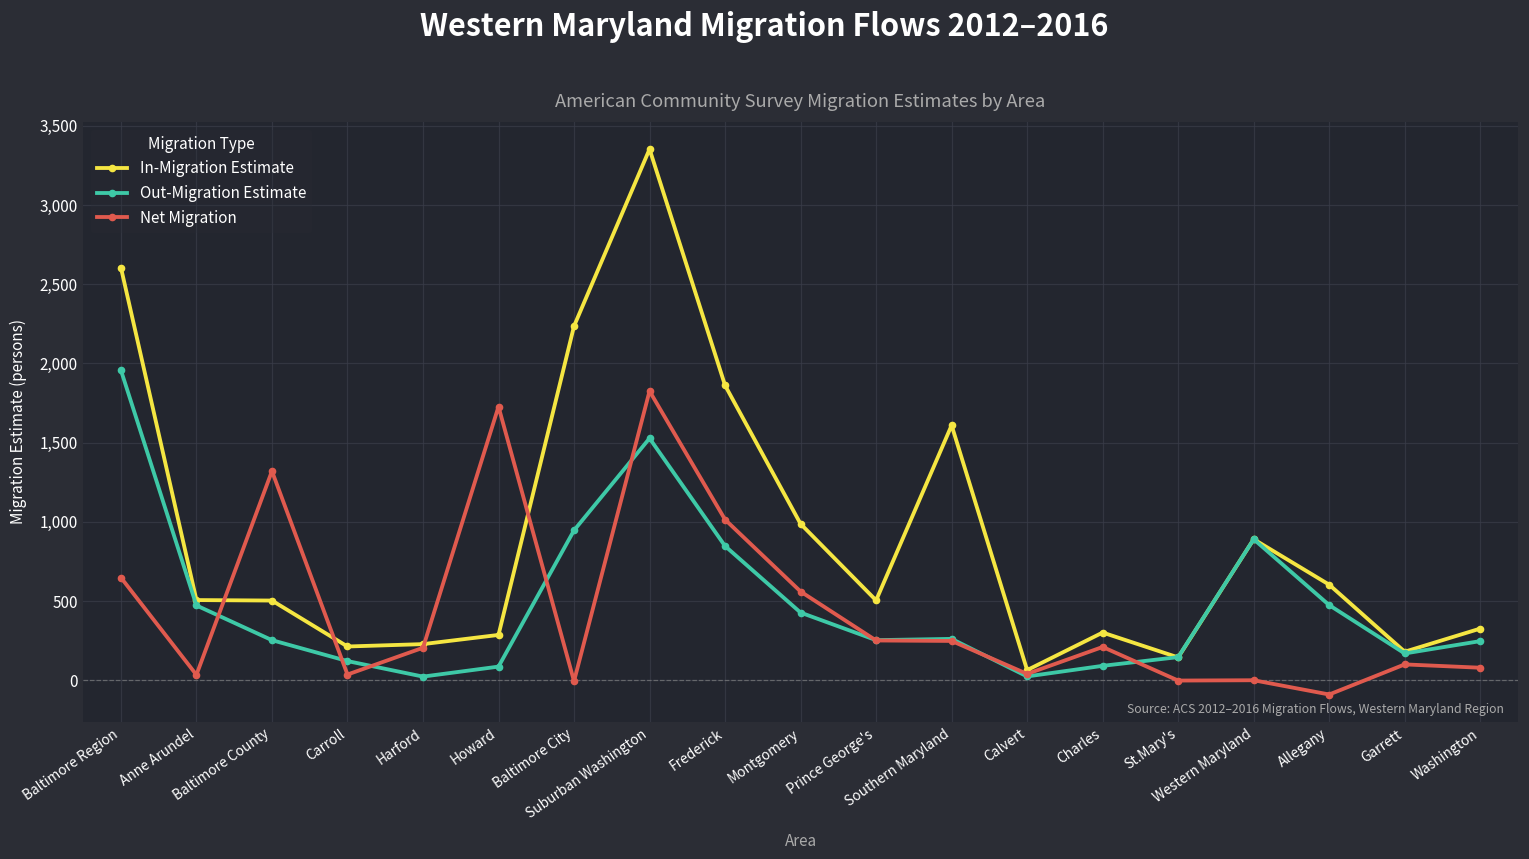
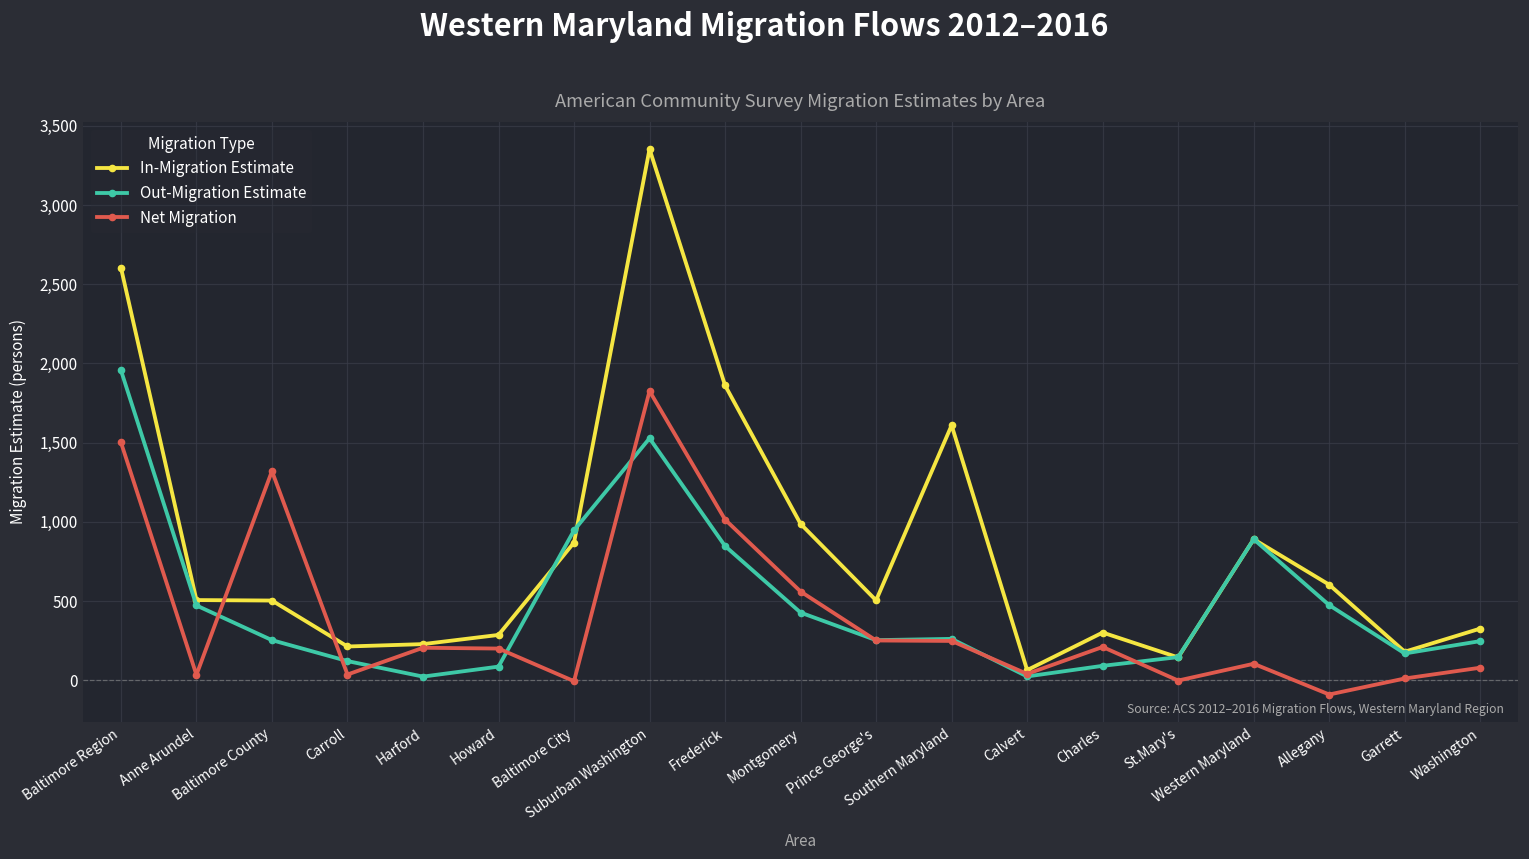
  {
    "In-Migration Estimate": {
      "Baltimore Region": "2,610",
      "Anne Arundel": "510",
      "Baltimore County": "500",
      "Carroll": "210",
      "Harford": "230",
      "Howard": "290",
-     "Baltimore City": "2,240",
+     "Baltimore City": "870",
      "Suburban Washington": "3,350",
      "Frederick": "1,860",
      "Montgomery": "990",
      "Prince George's": "500",
      "Southern Maryland": "1,610",
      "Calvert": "60",
      "Charles": "300",
      "Allegany": "600",
      "Washington": "330"
    },
    "Out-Migration Estimate": {
      "Baltimore Region": "1,960",
      "Anne Arundel": "470",
      "Baltimore County": "250",
      "Carroll": "120",
      "Harford": "20",
      "Howard": "90",
      "Baltimore City": "950",
      "Suburban Washington": "1,530",
      "Frederick": "850",
      "Montgomery": "430",
      "Charles": "90",
      "Allegany": "470",
      "Washington": "250"
    },
    "Net Migration": {
-     "Baltimore Region": "650",
+     "Baltimore Region": "1,500",
      "Anne Arundel": "30",
      "Baltimore County": "1,320",
      "Carroll": "40",
      "Harford": "210",
-     "Howard": "1,730",
+     "Howard": "200",
      "Baltimore City": "-10",
      "Suburban Washington": "1,830",
      "Frederick": "1,010",
      "Montgomery": "560",
      "Charles": "210",
      "St.Mary's": "0",
-     "Western Maryland": "0",
-     "Garrett": "100",
+     "Western Maryland": "100",
+     "Garrett": "10",
      "Washington": "80"
    }
  }
